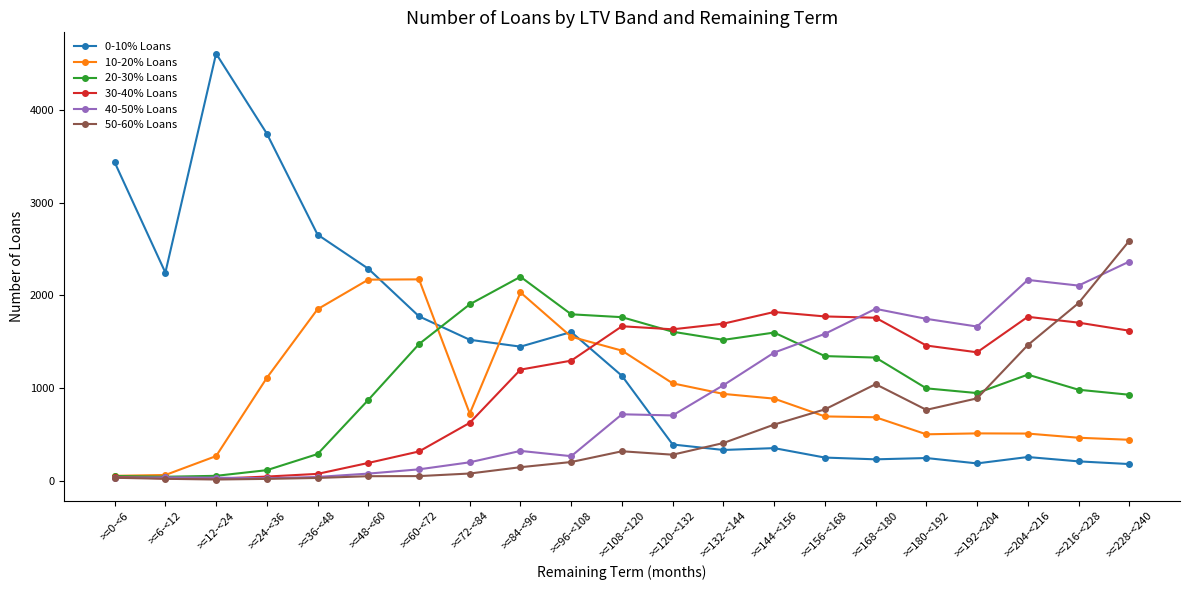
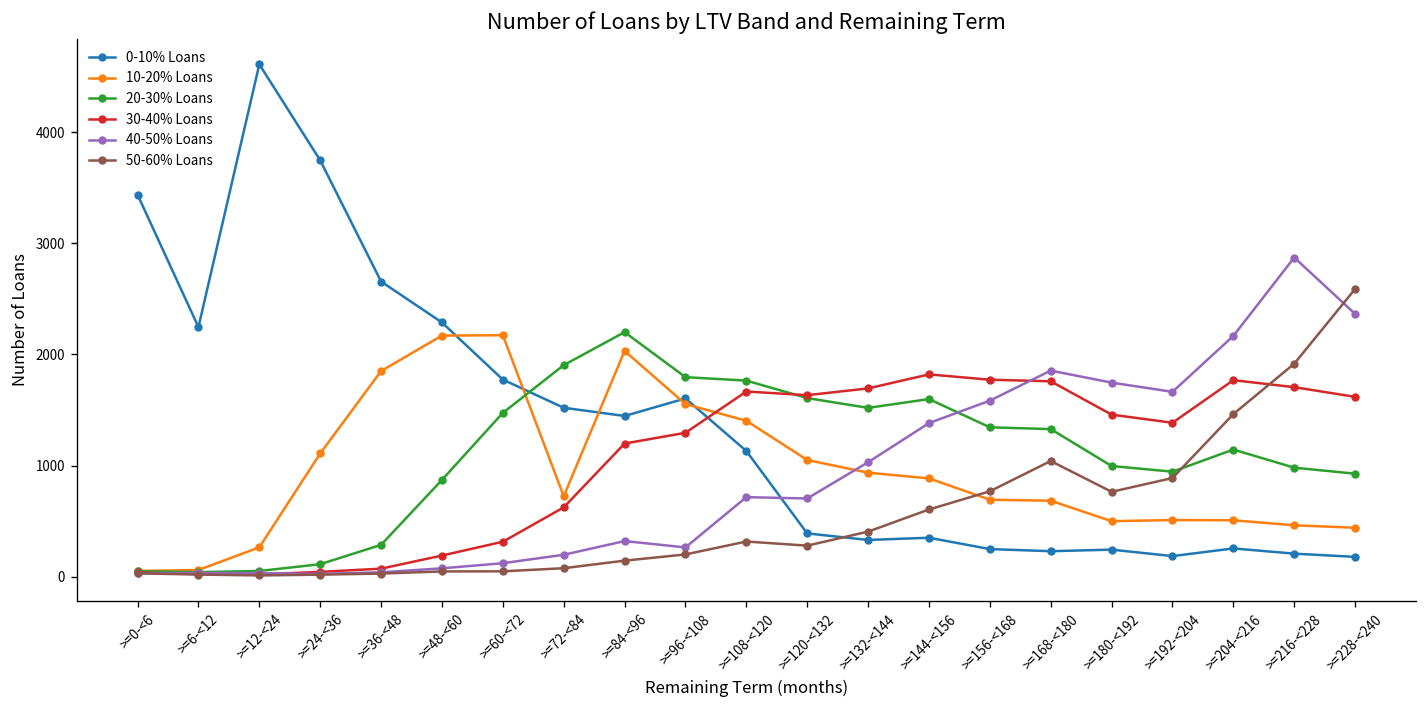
  {
    "0-10% Loans": {
      ">=0-<6": 3400,
      ">=6-<12": 2200,
      ">=12-<24": 4600,
      ">=24-<36": 3700,
      ">=36-<48": 2700,
      ">=48-<60": 2300,
      ">=60-<72": 1800,
      ">=72-<84": 1500,
      ">=84-<96": 1400,
      ">=96-<108": 1600,
      ">=108-<120": 1100,
      ">=120-<132": 400,
      ">=132-<144": 300,
      ">=144-<156": 400,
      ">=156-<168": 300,
      ">=168-<180": 200,
      ">=180-<192": 200,
      ">=192-<204": 200,
      ">=204-<216": 300,
      ">=216-<228": 200,
      ">=228-<240": 200
    },
    "10-20% Loans": {
      ">=12-<24": 300,
      ">=24-<36": 1100,
      ">=36-<48": 1900,
      ">=48-<60": 2200,
      ">=60-<72": 2200,
      ">=72-<84": 700,
      ">=84-<96": 2000,
      ">=96-<108": 1600,
      ">=108-<120": 1400,
      ">=120-<132": 1100,
      ">=132-<144": 900,
      ">=144-<156": 900,
      ">=156-<168": 700,
      ">=168-<180": 700,
      ">=180-<192": 500,
      ">=192-<204": 500,
      ">=204-<216": 500,
      ">=216-<228": 500,
      ">=228-<240": 400
    },
    "20-30% Loans": {
      ">=24-<36": 100,
      ">=36-<48": 300,
      ">=48-<60": 900,
      ">=60-<72": 1500,
      ">=72-<84": 1900,
      ">=84-<96": 2200,
      ">=96-<108": 1800,
      ">=108-<120": 1800,
      ">=132-<144": 1500,
      ">=144-<156": 1600,
      ">=156-<168": 1300,
      ">=168-<180": 1300,
      ">=180-<192": 1000,
      ">=192-<204": 900,
      ">=204-<216": 1100,
      ">=216-<228": 1000,
      ">=228-<240": 900
    },
    "30-40% Loans": {
      ">=36-<48": 100,
      ">=48-<60": 200,
      ">=60-<72": 300,
      ">=72-<84": 600,
      ">=84-<96": 1200,
      ">=96-<108": 1300,
      ">=108-<120": 1700,
      ">=132-<144": 1700,
      ">=144-<156": 1800,
      ">=156-<168": 1800,
      ">=168-<180": 1800,
      ">=180-<192": 1500,
      ">=192-<204": 1400,
      ">=204-<216": 1800,
      ">=216-<228": 1700,
      ">=228-<240": 1600
    },
    "40-50% Loans": {
      ">=48-<60": 100,
      ">=60-<72": 100,
      ">=72-<84": 200,
      ">=84-<96": 300,
      ">=96-<108": 300,
      ">=108-<120": 700,
      ">=120-<132": 700,
      ">=132-<144": 1000,
      ">=144-<156": 1400,
      ">=156-<168": 1600,
      ">=168-<180": 1900,
      ">=180-<192": 1700,
      ">=192-<204": 1700,
      ">=204-<216": 2200,
-     ">=216-<228": 2100,
+     ">=216-<228": 2900,
      ">=228-<240": 2400
    },
    "50-60% Loans": {
      ">=48-<60": 0,
      ">=60-<72": 100,
      ">=72-<84": 100,
      ">=84-<96": 100,
      ">=96-<108": 200,
      ">=108-<120": 300,
      ">=120-<132": 300,
      ">=132-<144": 400,
      ">=144-<156": 600,
      ">=156-<168": 800,
      ">=168-<180": 1000,
      ">=180-<192": 800,
      ">=192-<204": 900,
      ">=204-<216": 1500,
      ">=216-<228": 1900,
      ">=228-<240": 2600
    }
  }
